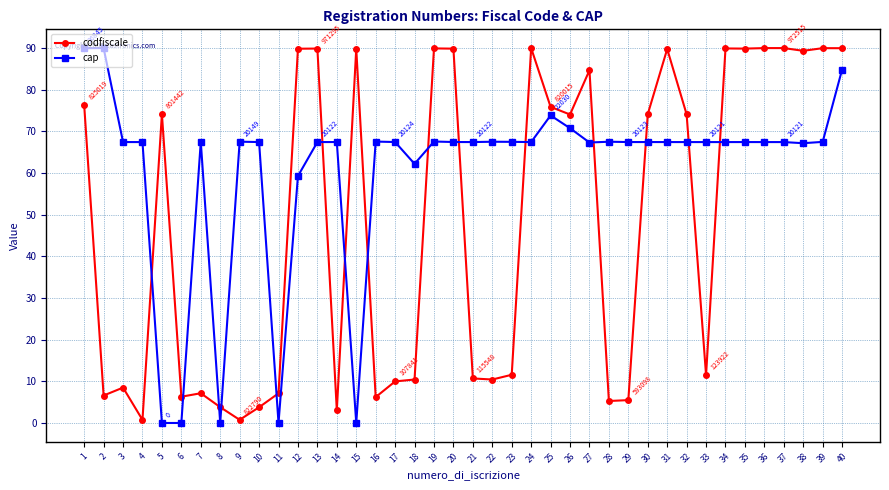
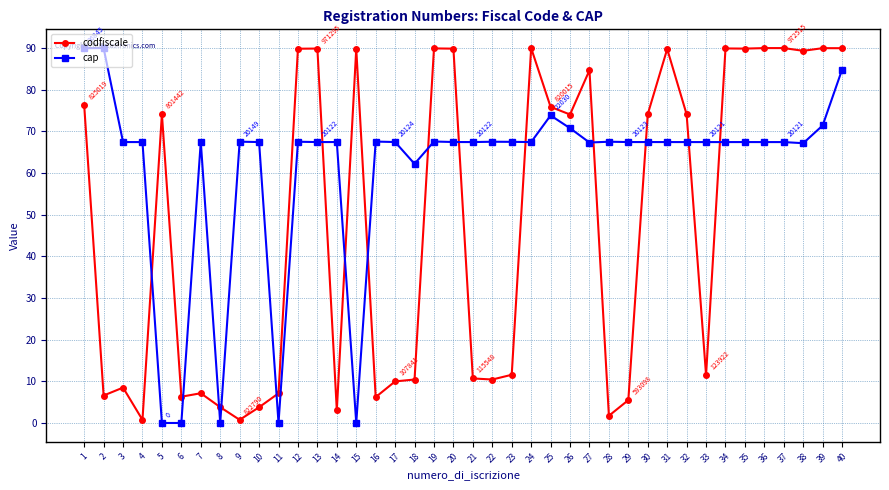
  {
    "codfiscale": {
      "2": 7,
      "3": 8,
      "4": 1,
      "6": 6,
      "7": 7,
      "8": 4,
      "9": 1,
      "11": 7,
      "12": 90,
      "14": 3,
      "15": 90,
      "16": 6,
      "17": 10,
      "19": 90,
      "20": 90,
      "23": 12,
      "24": 90,
      "27": 85,
-     "28": 5,
+     "28": 2,
      "30": 74,
      "31": 90,
      "32": 74,
      "34": 90,
      "35": 90,
      "36": 90,
      "38": 89,
      "39": 90,
      "40": 90
    },
    "cap": {
      "3": 67,
      "4": 67,
      "7": 68,
      "8": 0,
      "9": 68,
      "11": 0,
-     "12": 59,
+     "12": 68,
      "13": 67,
      "15": 0,
      "16": 68,
      "18": 62,
      "19": 68,
      "20": 67,
      "21": 67,
      "23": 67,
      "24": 67,
      "25": 74,
      "26": 71,
      "27": 67,
      "28": 68,
      "29": 67,
      "31": 67,
      "32": 67,
      "33": 67,
      "35": 67,
      "36": 67,
-     "39": 67,
+     "39": 71,
      "40": 85
    }
  }
